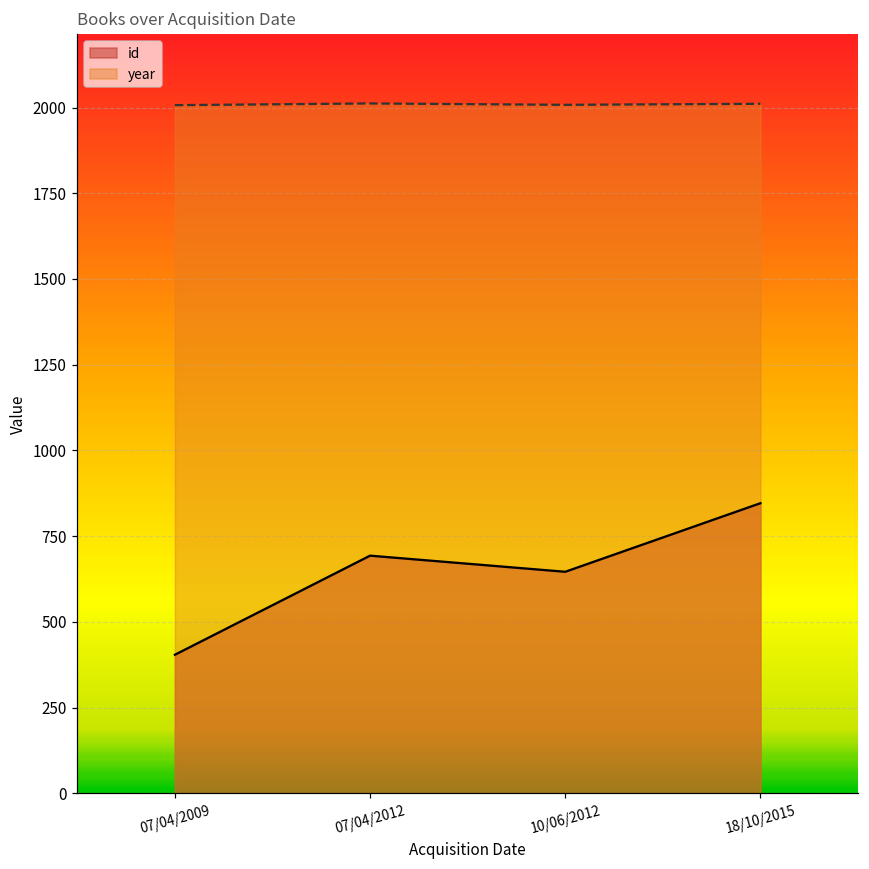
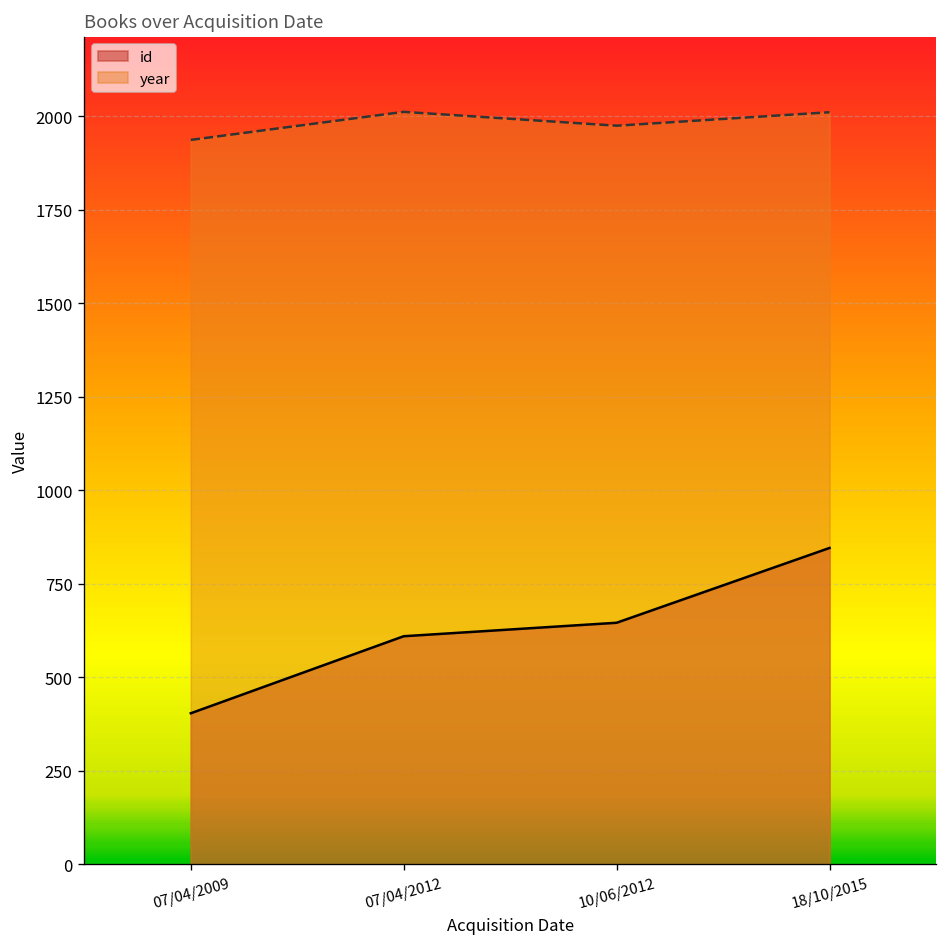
  {
    "id": {
      "07/04/2009": 400,
-     "07/04/2012": 690,
+     "07/04/2012": 610,
      "10/06/2012": 650,
      "18/10/2015": 850
    },
    "year": {
-     "07/04/2009": 2010,
+     "07/04/2009": 1940,
      "07/04/2012": 2010,
-     "10/06/2012": 2010,
+     "10/06/2012": 1980,
      "18/10/2015": 2010
    }
  }
